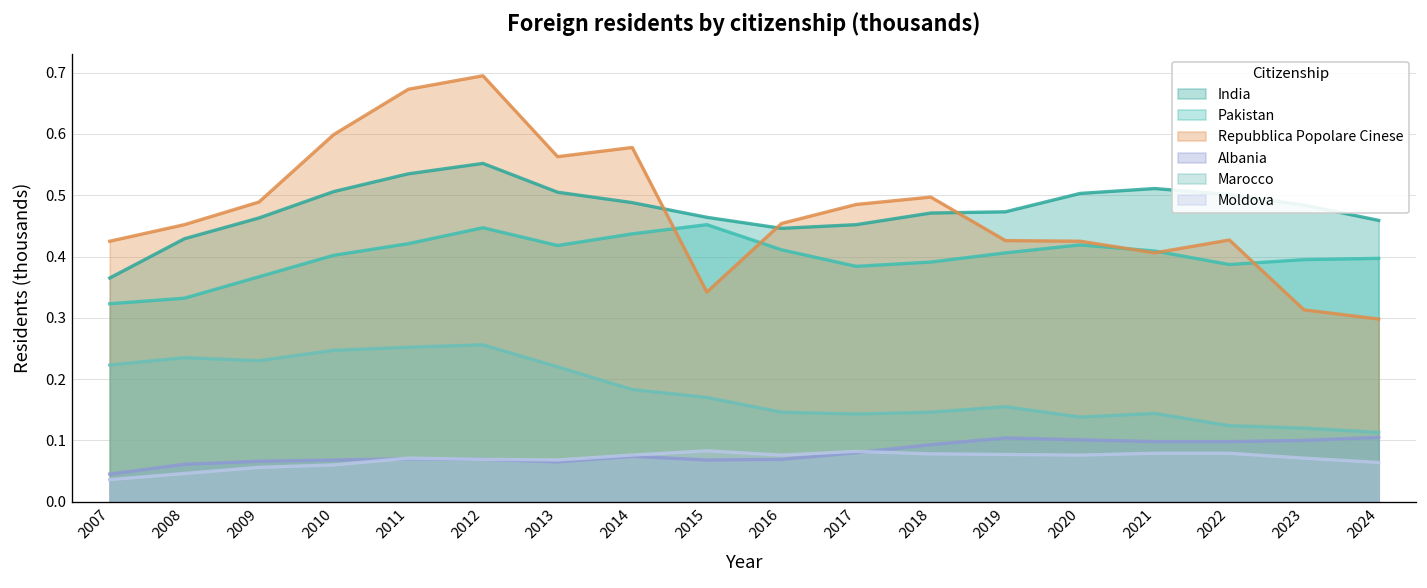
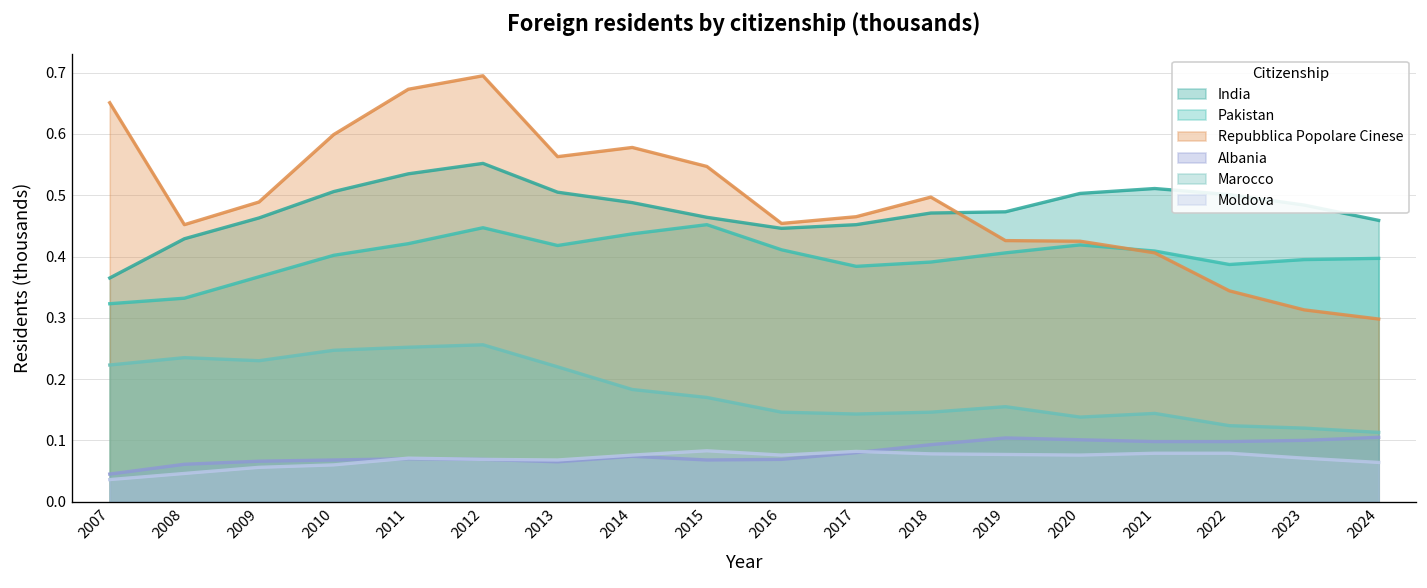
  {
    "Repubblica Popolare Cinese": {
-     "2007": 0.43,
+     "2007": 0.65,
      "2008": 0.45,
      "2009": 0.49,
      "2010": 0.60,
      "2011": 0.67,
      "2012": 0.70,
      "2013": 0.56,
      "2014": 0.58,
-     "2015": 0.34,
+     "2015": 0.55,
      "2016": 0.45,
-     "2017": 0.49,
+     "2017": 0.47,
      "2018": 0.50,
      "2019": 0.43,
      "2020": 0.43,
-     "2022": 0.43,
+     "2022": 0.34,
      "2023": 0.31,
      "2024": 0.30
    }
  }
